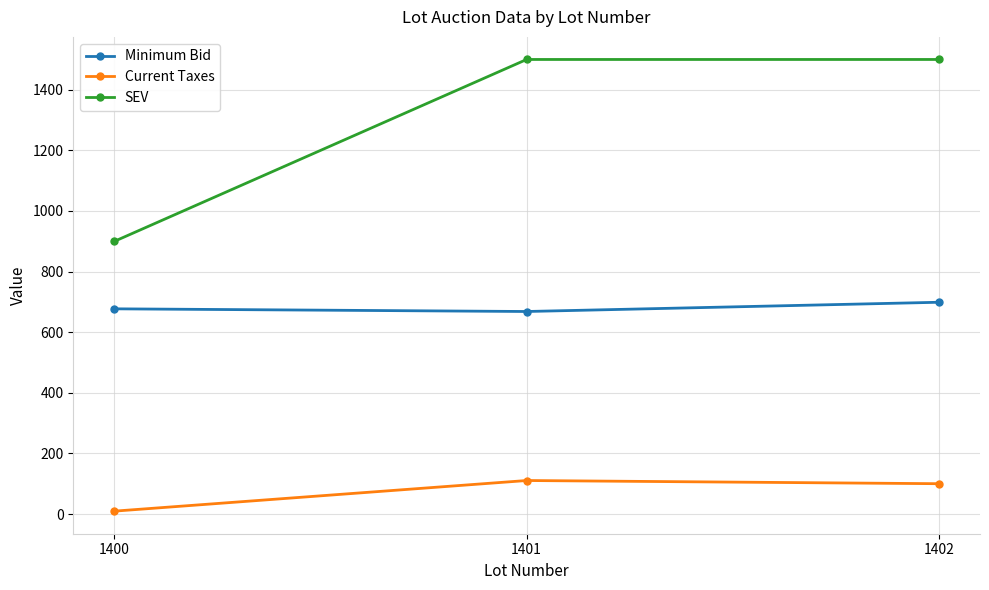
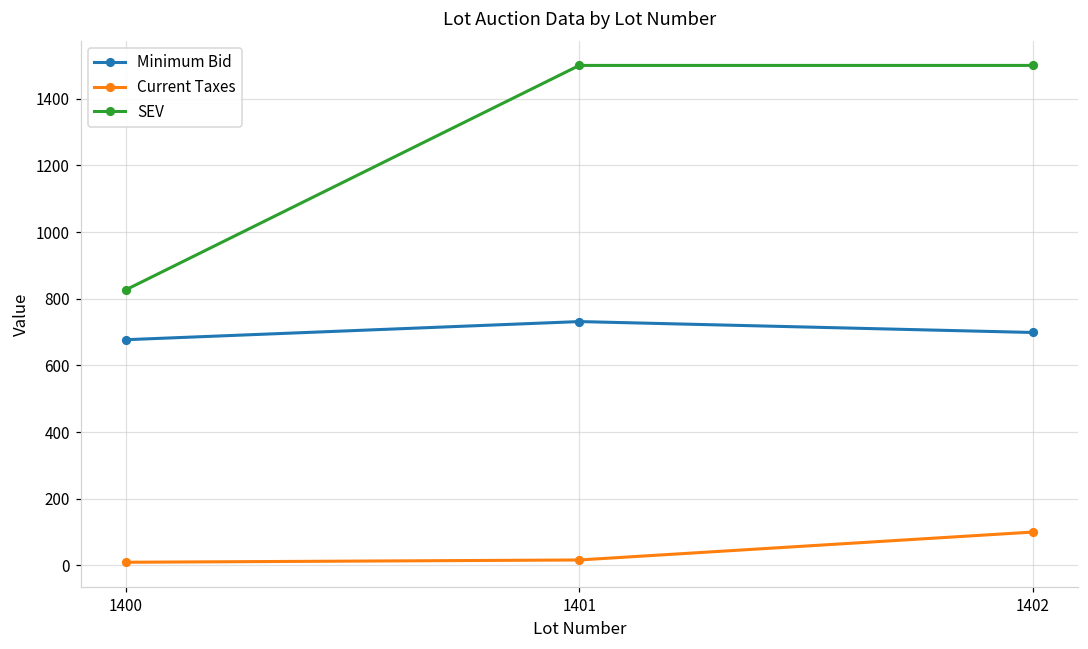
  {
    "Minimum Bid": {
      "1400": 680,
-     "1401": 670,
+     "1401": 730,
      "1402": 700
    },
    "Current Taxes": {
      "1400": 10,
-     "1401": 110,
+     "1401": 20,
      "1402": 100
    },
    "SEV": {
-     "1400": 900,
+     "1400": 830,
      "1401": 1500,
      "1402": 1500
    }
  }
